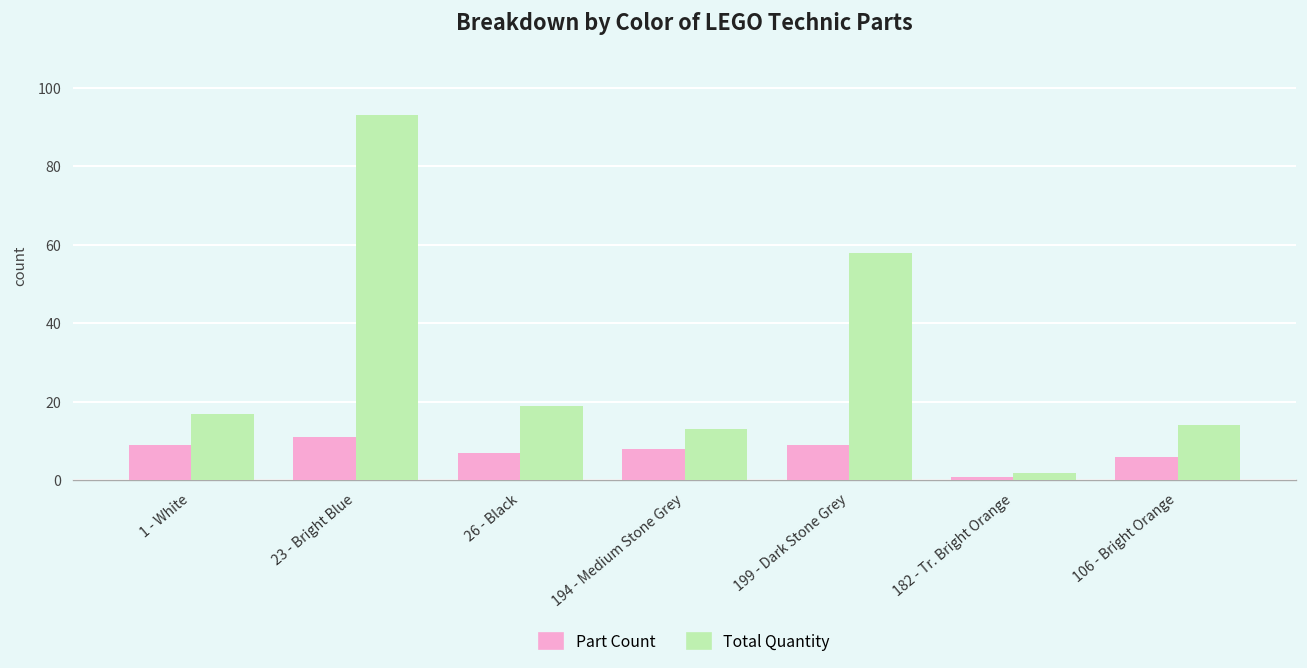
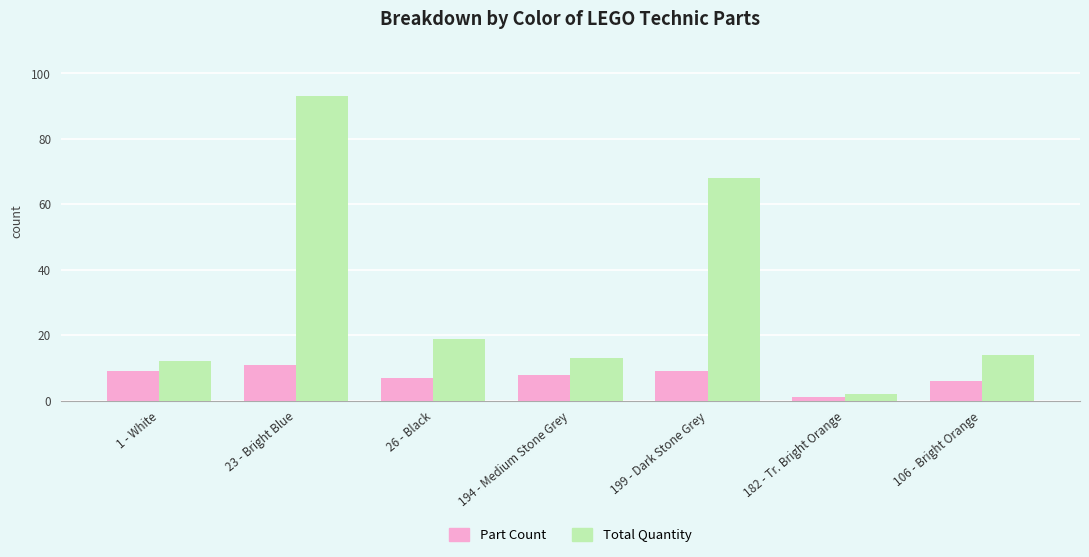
  {
    "Part Count": {
      "1 - White": 9,
      "23 - Bright Blue": 11,
      "26 - Black": 7,
      "194 - Medium Stone Grey": 8,
      "199 - Dark Stone Grey": 9,
      "182 - Tr. Bright Orange": 1,
      "106 - Bright Orange": 6
    },
    "Total Quantity": {
-     "1 - White": 17,
+     "1 - White": 12,
      "23 - Bright Blue": 93,
      "26 - Black": 19,
      "194 - Medium Stone Grey": 13,
-     "199 - Dark Stone Grey": 58,
+     "199 - Dark Stone Grey": 68,
      "182 - Tr. Bright Orange": 2,
      "106 - Bright Orange": 14
    }
  }
